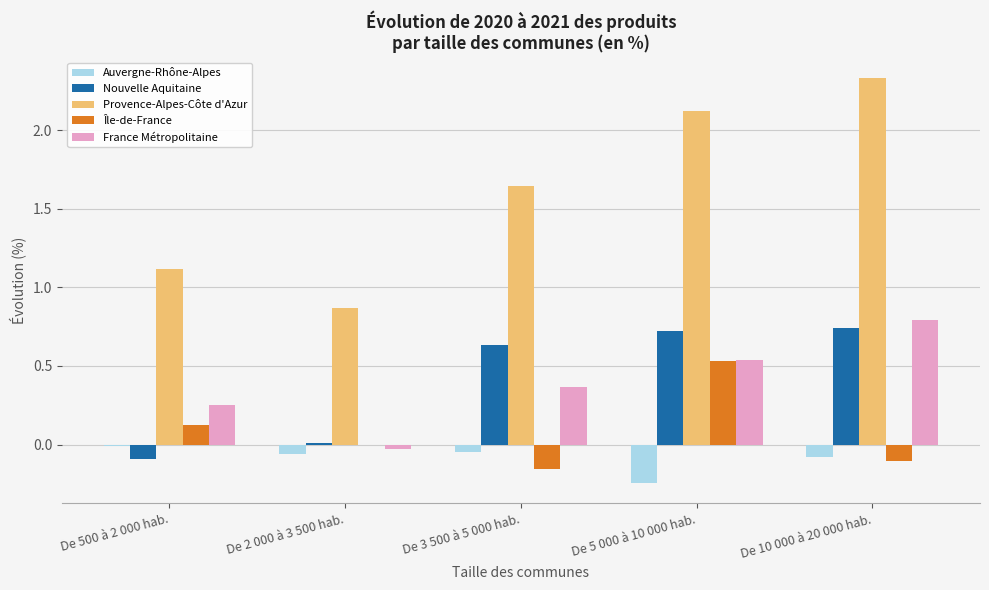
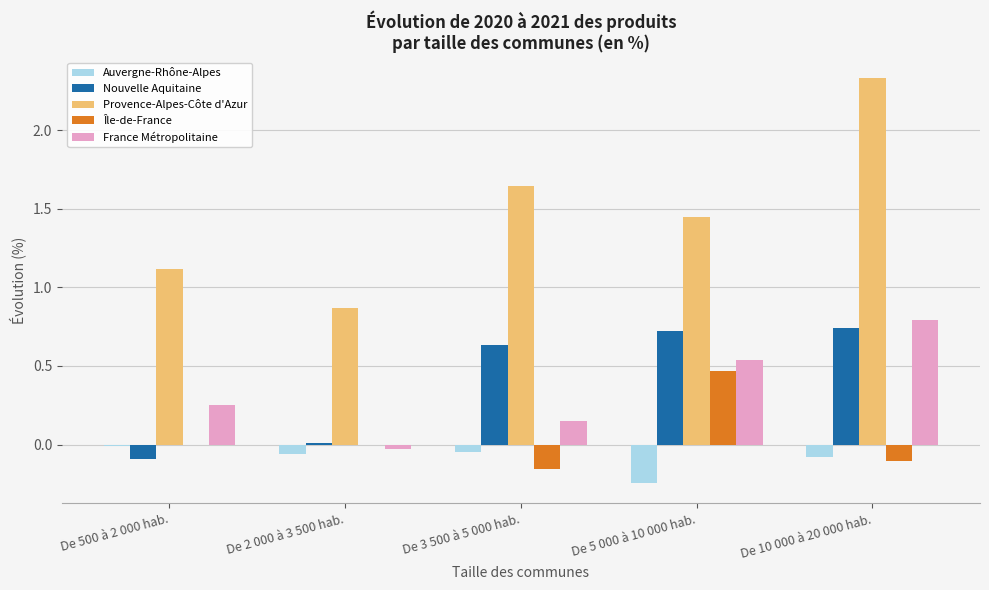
  {
    "Auvergne-Rhône-Alpes": {
      "De 2 000 à 3 500 hab.": -0.06,
      "De 3 500 à 5 000 hab.": -0.05,
      "De 5 000 à 10 000 hab.": -0.25,
      "De 10 000 à 20 000 hab.": -0.08
    },
    "Nouvelle Aquitaine": {
      "De 500 à 2 000 hab.": -0.09,
      "De 3 500 à 5 000 hab.": 0.63,
      "De 5 000 à 10 000 hab.": 0.73,
      "De 10 000 à 20 000 hab.": 0.74
    },
    "Provence-Alpes-Côte d'Azur": {
      "De 500 à 2 000 hab.": 1.12,
      "De 2 000 à 3 500 hab.": 0.87,
      "De 3 500 à 5 000 hab.": 1.64,
-     "De 5 000 à 10 000 hab.": 2.12,
+     "De 5 000 à 10 000 hab.": 1.45,
      "De 10 000 à 20 000 hab.": 2.34
    },
    "Île-de-France": {
-     "De 500 à 2 000 hab.": 0.12,
+     "De 500 à 2 000 hab.": 0.00,
      "De 3 500 à 5 000 hab.": -0.15,
-     "De 5 000 à 10 000 hab.": 0.53,
+     "De 5 000 à 10 000 hab.": 0.47,
      "De 10 000 à 20 000 hab.": -0.10
    },
    "France Métropolitaine": {
      "De 500 à 2 000 hab.": 0.25,
      "De 2 000 à 3 500 hab.": -0.03,
-     "De 3 500 à 5 000 hab.": 0.37,
+     "De 3 500 à 5 000 hab.": 0.15,
      "De 5 000 à 10 000 hab.": 0.54,
      "De 10 000 à 20 000 hab.": 0.79
    }
  }
